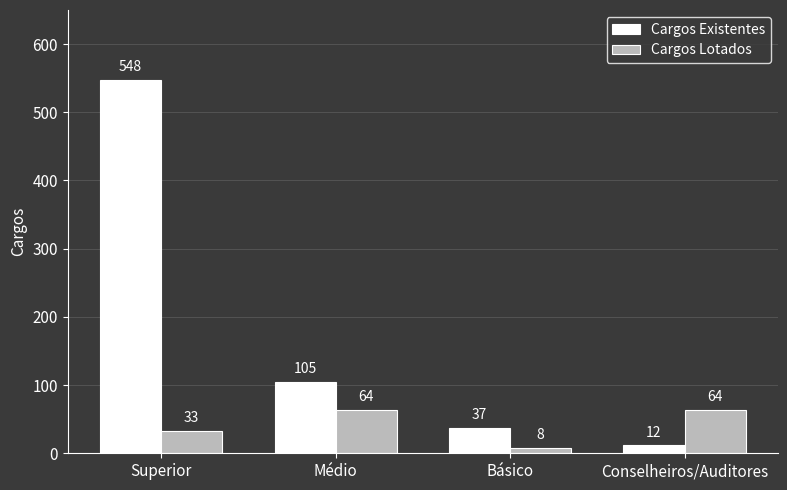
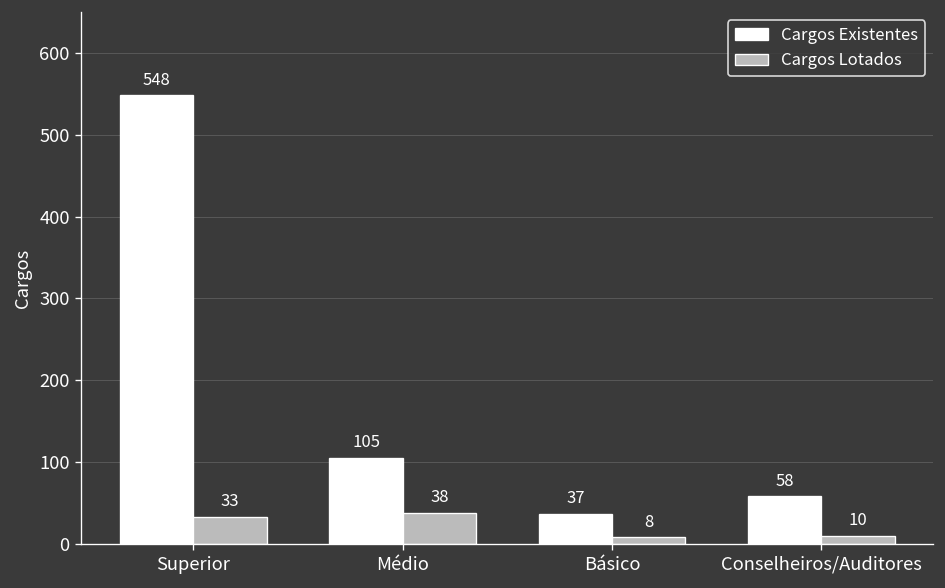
  {
    "Cargos Existentes": {
      "Superior": 548,
      "Médio": 105,
      "Básico": 37,
-     "Conselheiros/Auditores": 12
+     "Conselheiros/Auditores": 58
    },
    "Cargos Lotados": {
      "Superior": 33,
-     "Médio": 64,
+     "Médio": 38,
      "Básico": 8,
-     "Conselheiros/Auditores": 64
+     "Conselheiros/Auditores": 10
    }
  }
